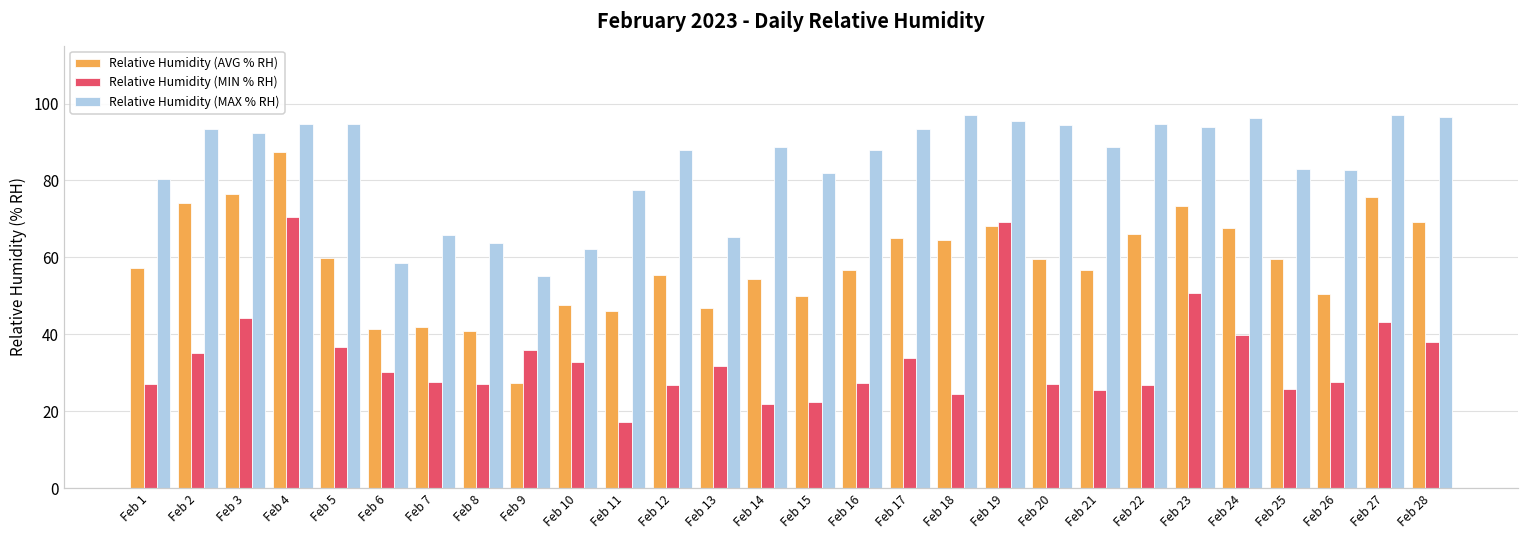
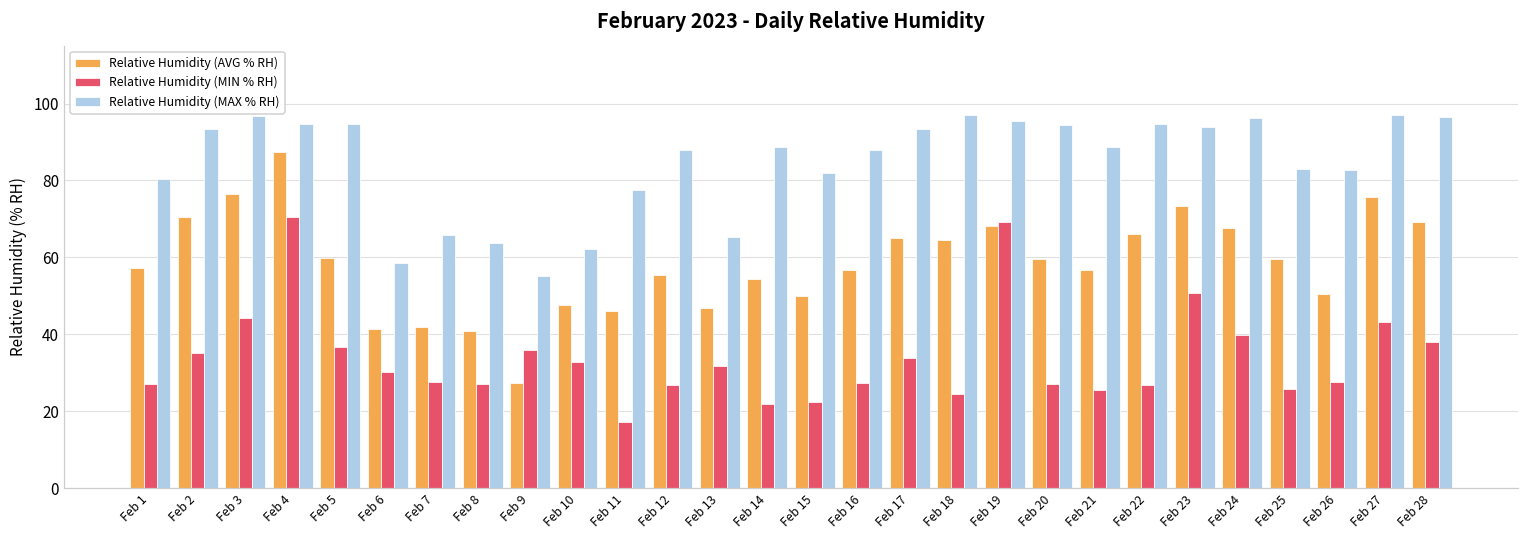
  {
    "Relative Humidity (AVG % RH)": {
      "Feb 1": 57,
-     "Feb 2": 74,
+     "Feb 2": 70,
      "Feb 3": 76,
      "Feb 4": 87,
      "Feb 5": 60,
      "Feb 6": 42,
      "Feb 7": 42,
      "Feb 8": 41,
      "Feb 9": 27,
      "Feb 10": 48,
      "Feb 11": 46,
      "Feb 12": 56,
      "Feb 13": 47,
      "Feb 14": 54,
      "Feb 15": 50,
      "Feb 16": 57,
      "Feb 17": 65,
      "Feb 18": 65,
      "Feb 19": 68,
      "Feb 20": 60,
      "Feb 21": 57,
      "Feb 22": 66,
      "Feb 23": 73,
      "Feb 24": 68,
      "Feb 25": 60,
      "Feb 26": 50,
      "Feb 27": 76,
      "Feb 28": 69
    },
    "Relative Humidity (MIN % RH)": {
      "Feb 1": 27,
      "Feb 2": 35,
      "Feb 3": 44,
      "Feb 4": 71,
      "Feb 5": 37,
      "Feb 6": 30,
      "Feb 7": 28,
      "Feb 8": 27,
      "Feb 9": 36,
      "Feb 10": 33,
      "Feb 11": 17,
      "Feb 12": 27,
      "Feb 13": 32,
      "Feb 14": 22,
      "Feb 15": 22,
      "Feb 16": 27,
      "Feb 17": 34,
      "Feb 18": 25,
      "Feb 19": 69,
      "Feb 20": 27,
      "Feb 21": 26,
      "Feb 22": 27,
      "Feb 23": 51,
      "Feb 24": 40,
      "Feb 25": 26,
      "Feb 26": 28,
      "Feb 27": 43,
      "Feb 28": 38
    },
    "Relative Humidity (MAX % RH)": {
      "Feb 1": 80,
      "Feb 2": 94,
-     "Feb 3": 92,
+     "Feb 3": 97,
      "Feb 4": 95,
      "Feb 5": 95,
      "Feb 6": 59,
      "Feb 7": 66,
      "Feb 8": 64,
      "Feb 9": 55,
      "Feb 10": 62,
      "Feb 11": 77,
      "Feb 12": 88,
      "Feb 13": 65,
      "Feb 14": 89,
      "Feb 15": 82,
      "Feb 16": 88,
      "Feb 17": 93,
      "Feb 18": 97,
      "Feb 19": 95,
      "Feb 20": 95,
      "Feb 21": 89,
      "Feb 22": 95,
      "Feb 23": 94,
      "Feb 24": 96,
      "Feb 25": 83,
      "Feb 26": 83,
      "Feb 27": 97,
      "Feb 28": 97
    }
  }
